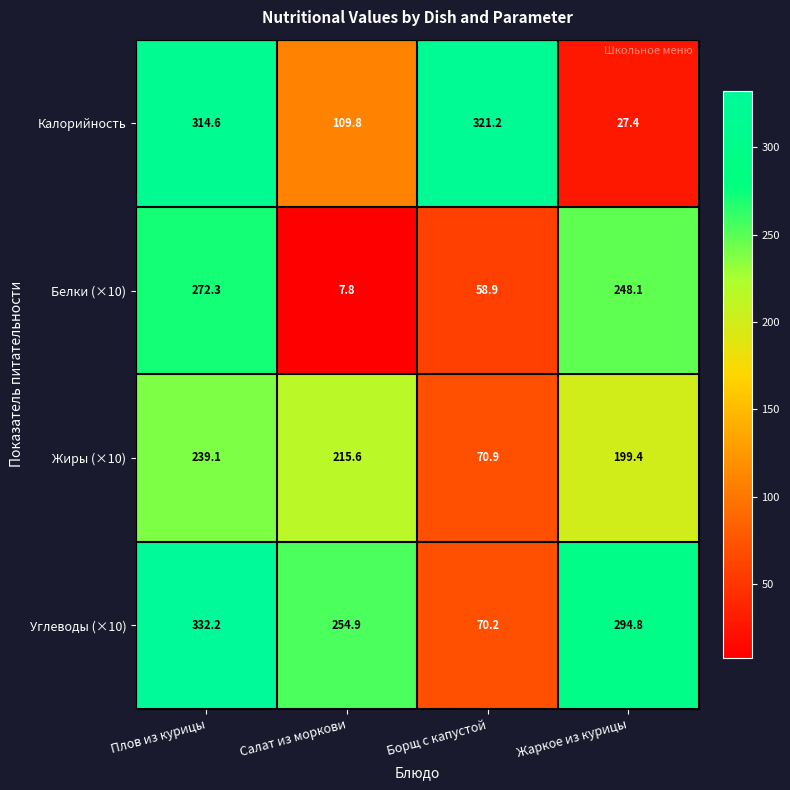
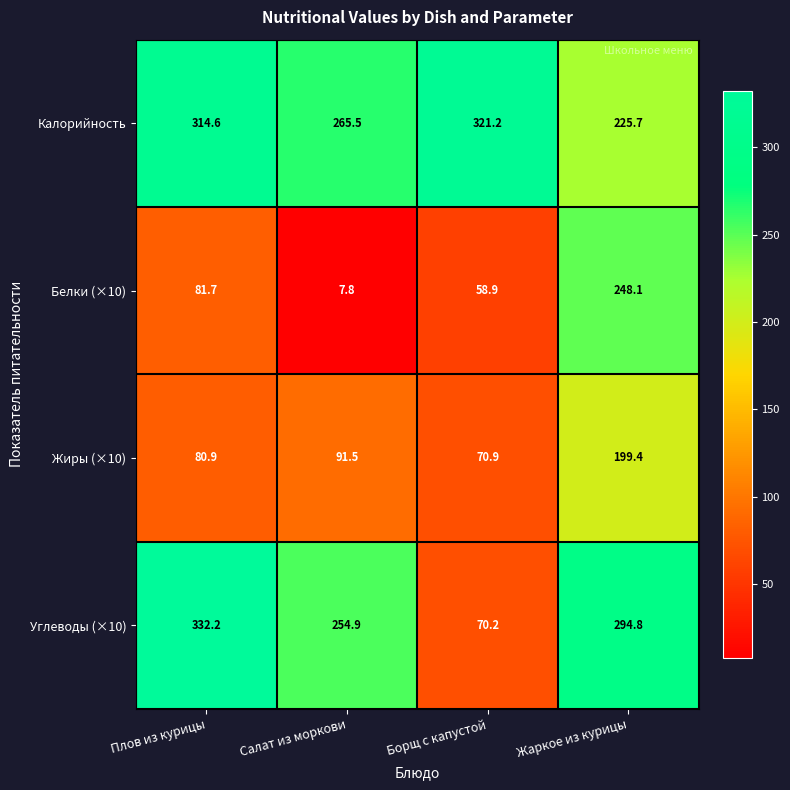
  {
    "Калорийность": {
      "Плов из курицы": 314.6,
-     "Салат из моркови": 109.8,
+     "Салат из моркови": 265.5,
      "Борщ с капустой": 321.2,
-     "Жаркое из курицы": 27.4
+     "Жаркое из курицы": 225.7
    },
    "Белки (×10)": {
-     "Плов из курицы": 272.3,
+     "Плов из курицы": 81.7,
      "Салат из моркови": 7.8,
      "Борщ с капустой": 58.9,
      "Жаркое из курицы": 248.1
    },
    "Жиры (×10)": {
-     "Плов из курицы": 239.1,
-     "Салат из моркови": 215.6,
+     "Плов из курицы": 80.9,
+     "Салат из моркови": 91.5,
      "Борщ с капустой": 70.9,
      "Жаркое из курицы": 199.4
    },
    "Углеводы (×10)": {
      "Плов из курицы": 332.2,
      "Салат из моркови": 254.9,
      "Борщ с капустой": 70.2,
      "Жаркое из курицы": 294.8
    }
  }
